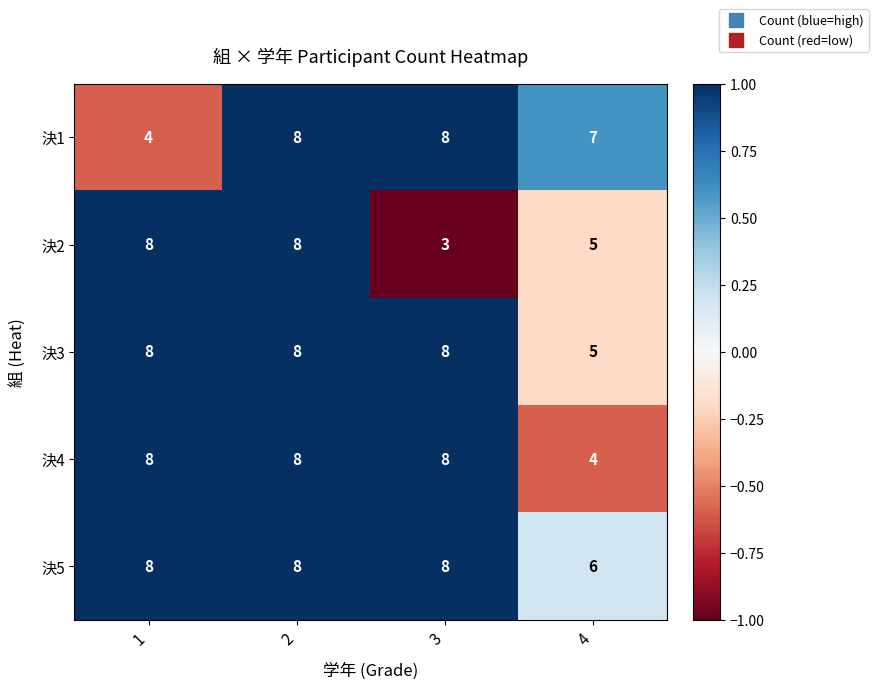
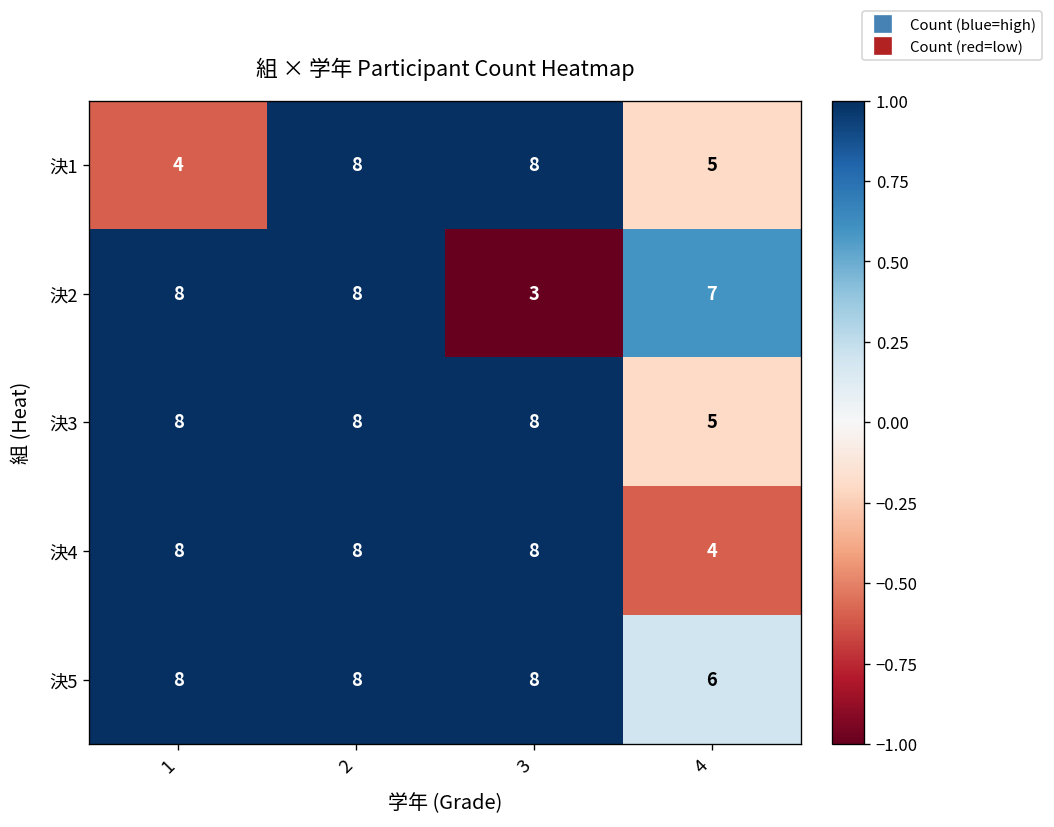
  {
    "決1": {
      "1": 4,
      "2": 8,
      "3": 8,
-     "4": 7
+     "4": 5
    },
    "決2": {
      "1": 8,
      "2": 8,
      "3": 3,
-     "4": 5
+     "4": 7
    },
    "決3": {
      "1": 8,
      "2": 8,
      "3": 8,
      "4": 5
    },
    "決4": {
      "1": 8,
      "2": 8,
      "3": 8,
      "4": 4
    },
    "決5": {
      "1": 8,
      "2": 8,
      "3": 8,
      "4": 6
    }
  }
